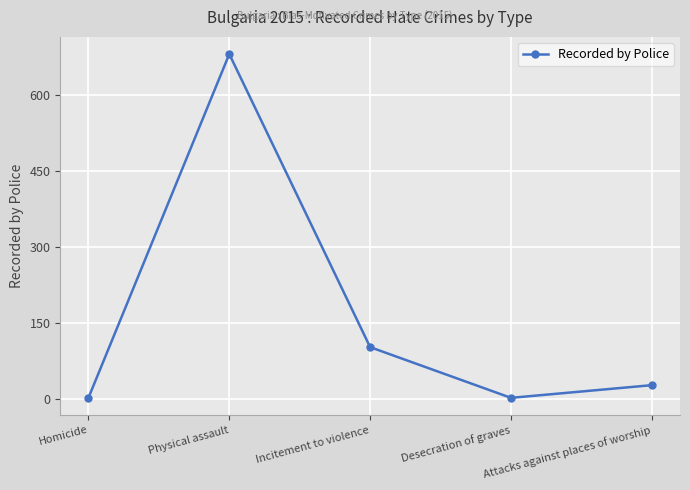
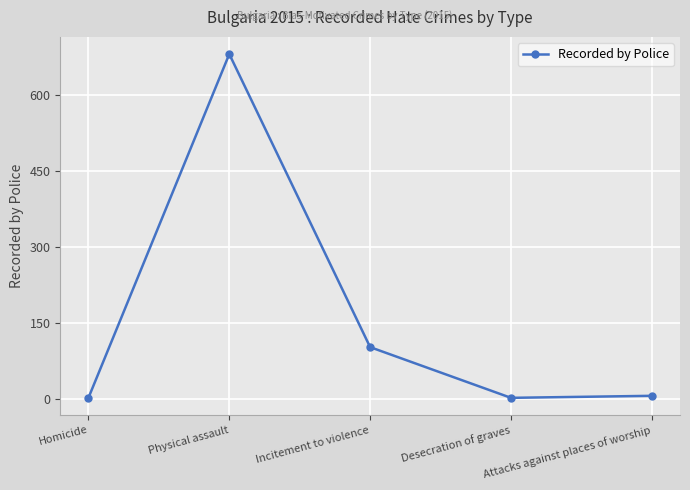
  {
    "Homicide": 0,
    "Physical assault": 680,
    "Incitement to violence": 100,
    "Desecration of graves": 0,
-   "Attacks against places of worship": 30
+   "Attacks against places of worship": 10
  }
